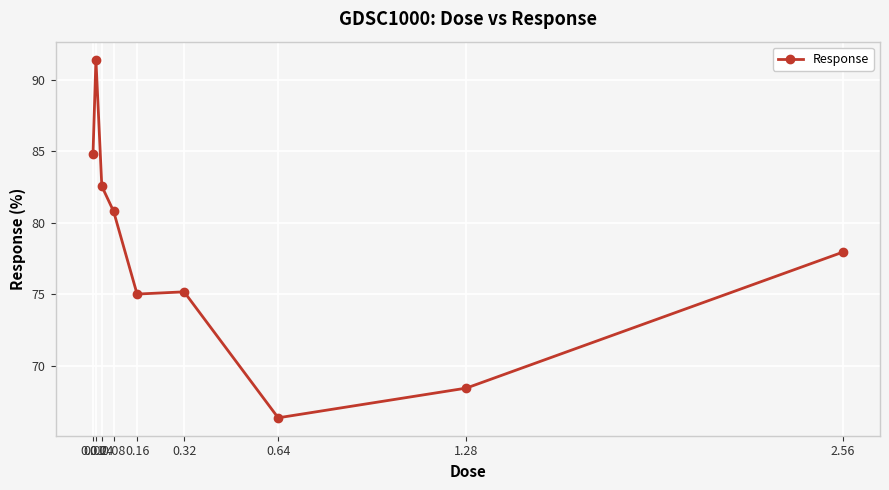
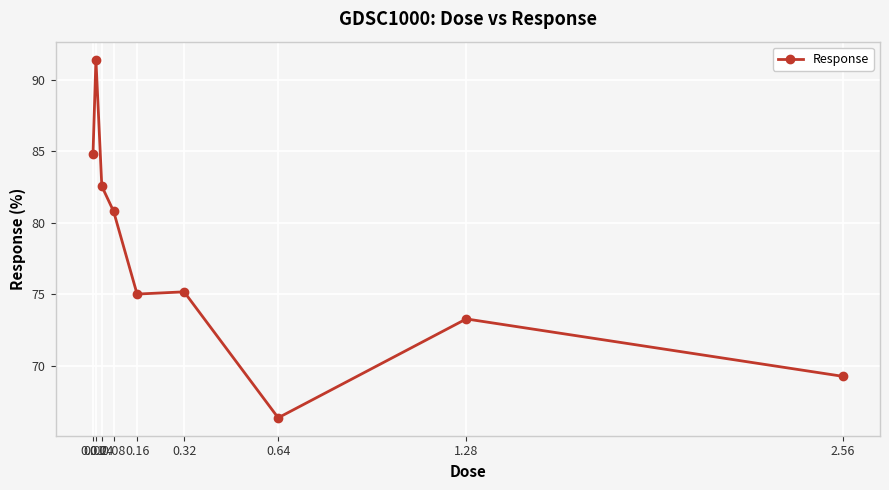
  {
    "0.16": 75.0,
    "0.32": 75.2,
    "0.64": 66.4,
-   "1.28": 68.5,
-   "2.56": 77.9
+   "1.28": 73.3,
+   "2.56": 69.3
  }
